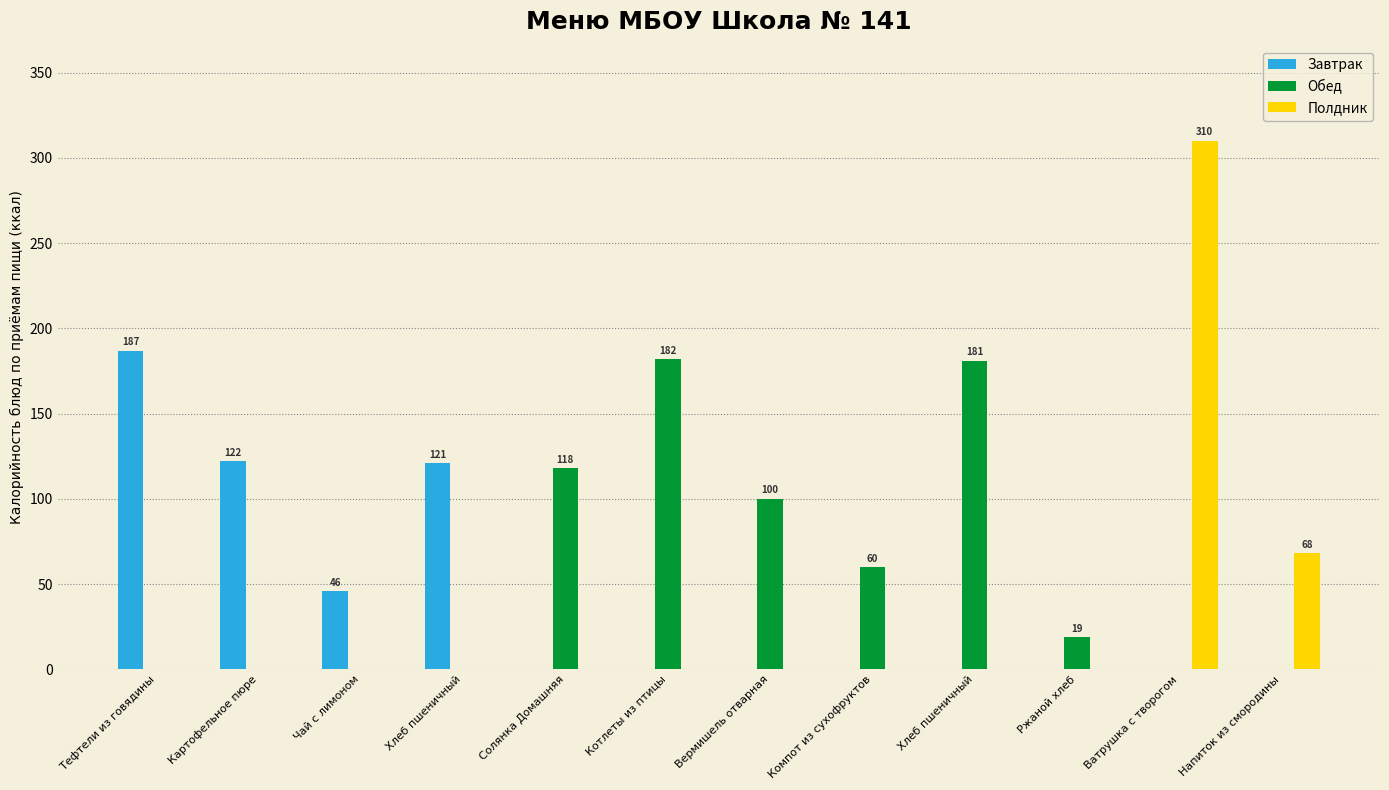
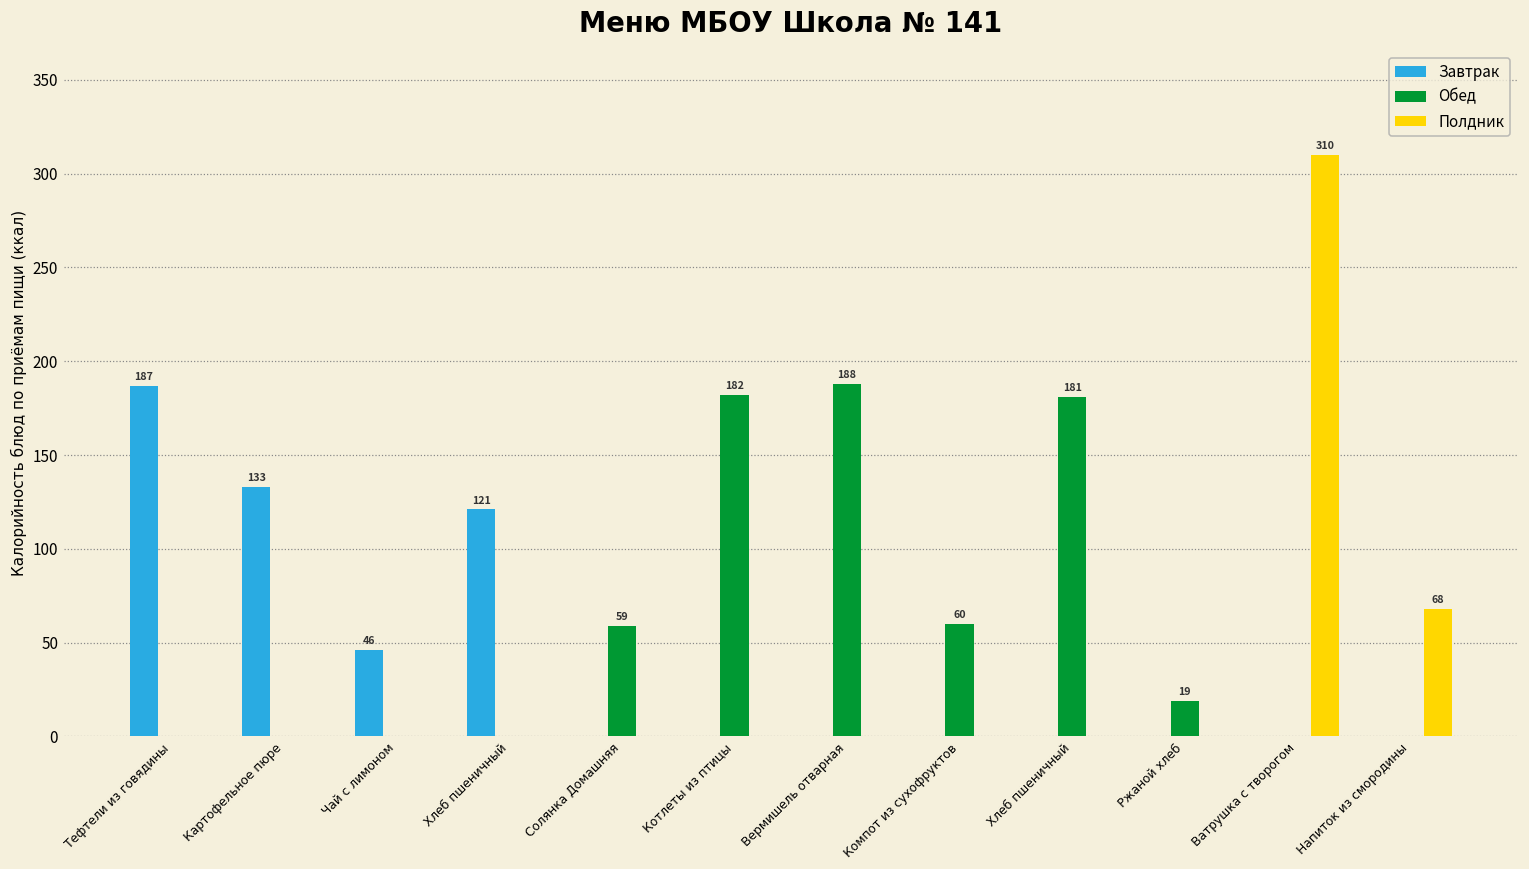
  {
    "Завтрак": {
      "Тефтели из говядины": 187,
-     "Картофельное пюре": 122,
+     "Картофельное пюре": 133,
      "Чай с лимоном": 46
    },
    "Обед": {
-     "Солянка Домашняя": 118,
+     "Солянка Домашняя": 59,
      "Котлеты из птицы": 182,
-     "Вермишель отварная": 100,
+     "Вермишель отварная": 188,
      "Компот из сухофруктов": 60,
      "Ржаной хлеб": 19
    },
    "Полдник": {
      "Ватрушка с творогом": 310,
      "Напиток из смородины": 68
    }
  }
